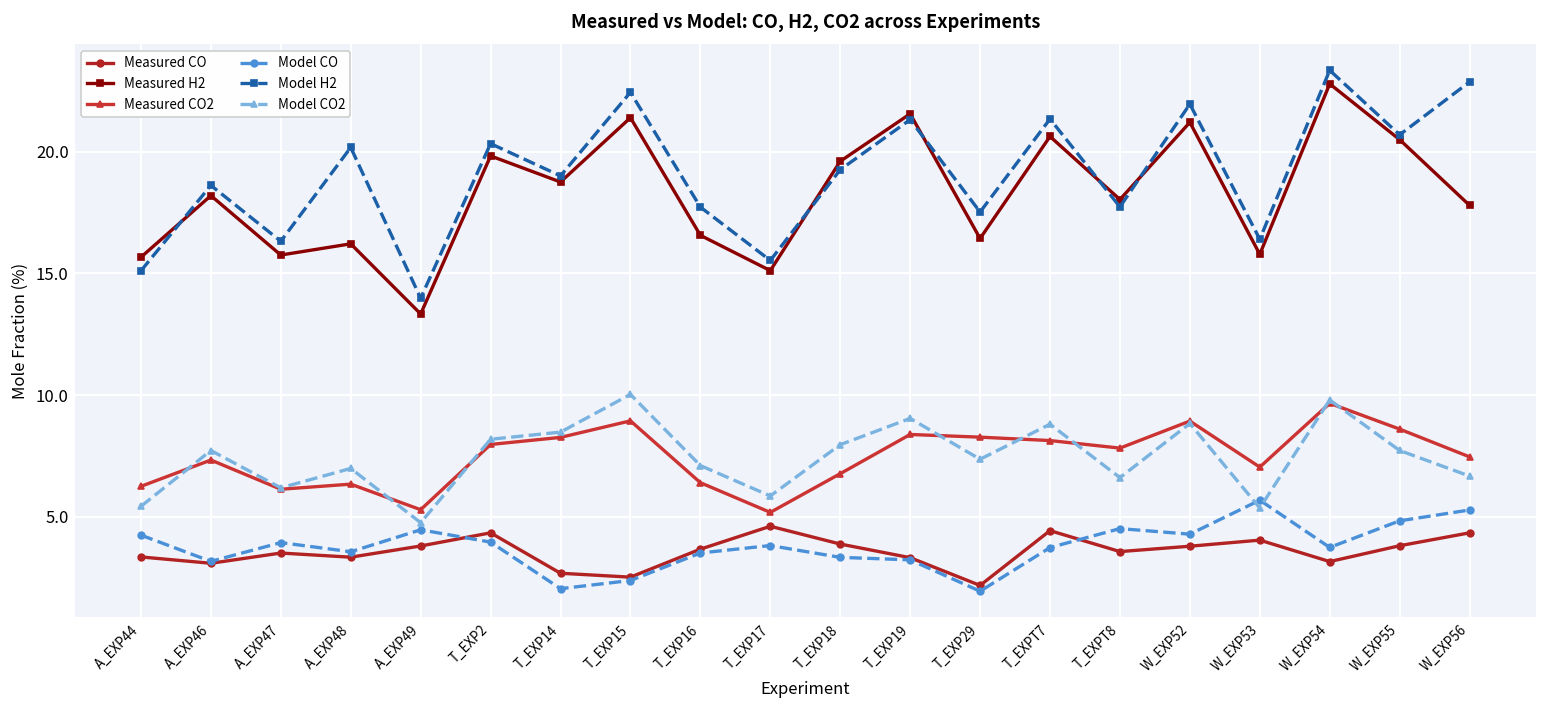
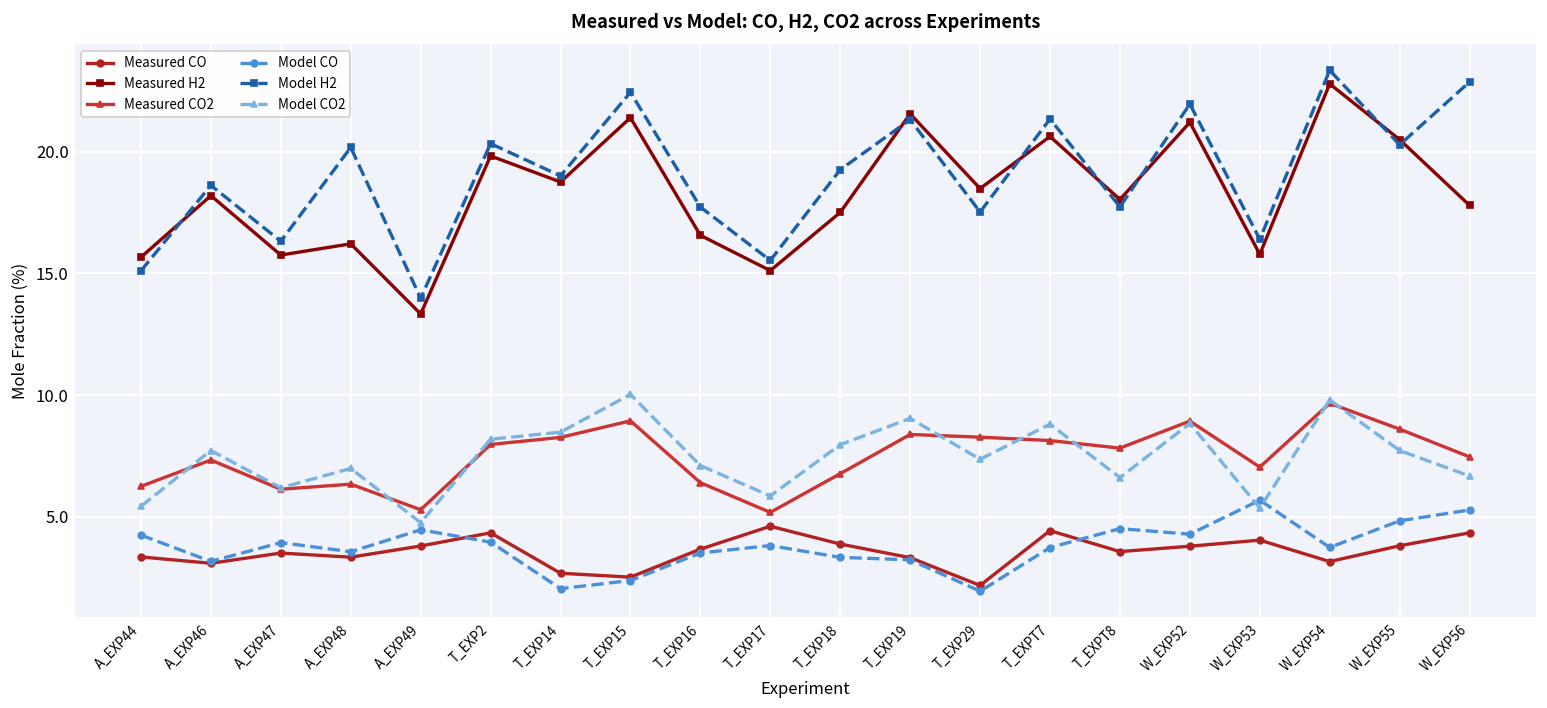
  {
    "Measured H2": {
      "A_EXP44": 15.7,
      "A_EXP46": 18.2,
      "A_EXP47": 15.8,
      "A_EXP48": 16.2,
      "A_EXP49": 13.3,
      "T_EXP2": 19.8,
      "T_EXP14": 18.8,
      "T_EXP15": 21.4,
      "T_EXP16": 16.6,
      "T_EXP17": 15.1,
-     "T_EXP18": 19.6,
+     "T_EXP18": 17.5,
      "T_EXP19": 21.6,
-     "T_EXP29": 16.4,
+     "T_EXP29": 18.5,
      "T_EXPT7": 20.6,
      "T_EXPT8": 18.0,
      "W_EXP52": 21.2,
      "W_EXP53": 15.8,
      "W_EXP54": 22.8,
      "W_EXP55": 20.5,
      "W_EXP56": 17.8
    },
    "Model H2": {
      "A_EXP44": 15.1,
      "A_EXP46": 18.6,
      "A_EXP47": 16.3,
      "A_EXP48": 20.2,
      "A_EXP49": 14.0,
      "T_EXP2": 20.3,
      "T_EXP14": 19.0,
      "T_EXP15": 22.4,
      "T_EXP16": 17.7,
      "T_EXP17": 15.5,
      "T_EXP18": 19.3,
      "T_EXP19": 21.3,
      "T_EXP29": 17.5,
      "T_EXPT7": 21.3,
      "T_EXPT8": 17.7,
      "W_EXP52": 21.9,
      "W_EXP53": 16.4,
      "W_EXP54": 23.3,
-     "W_EXP55": 20.7,
+     "W_EXP55": 20.3,
      "W_EXP56": 22.9
    }
  }
